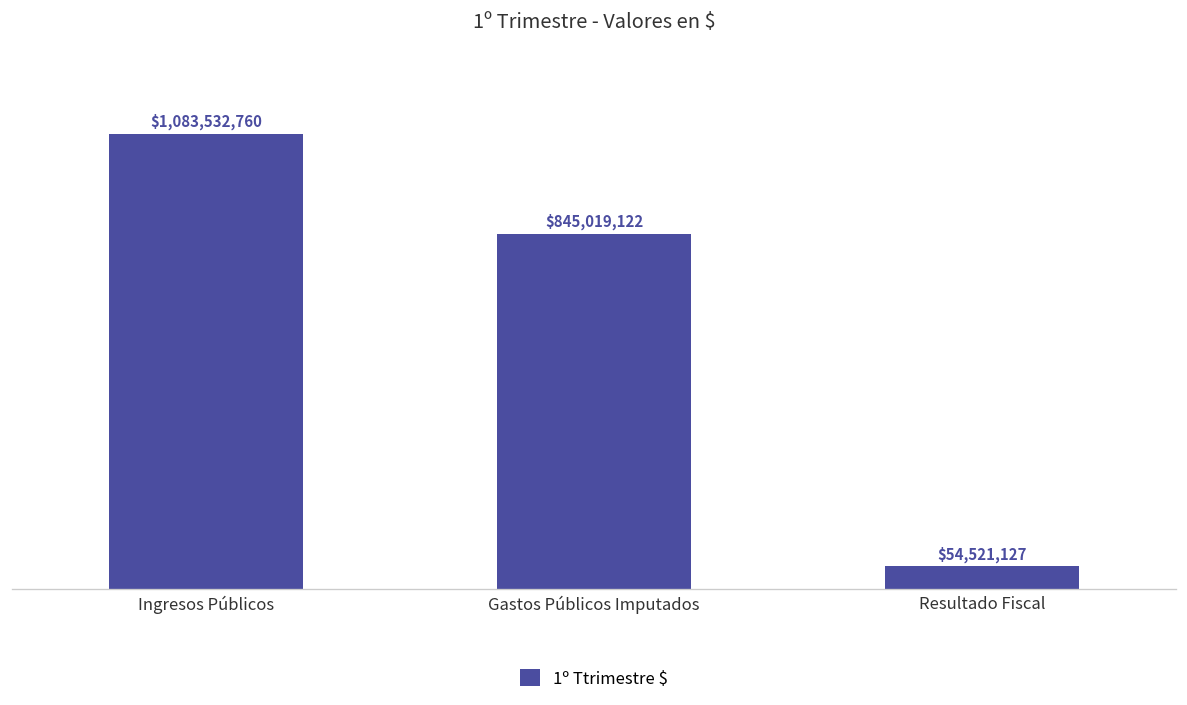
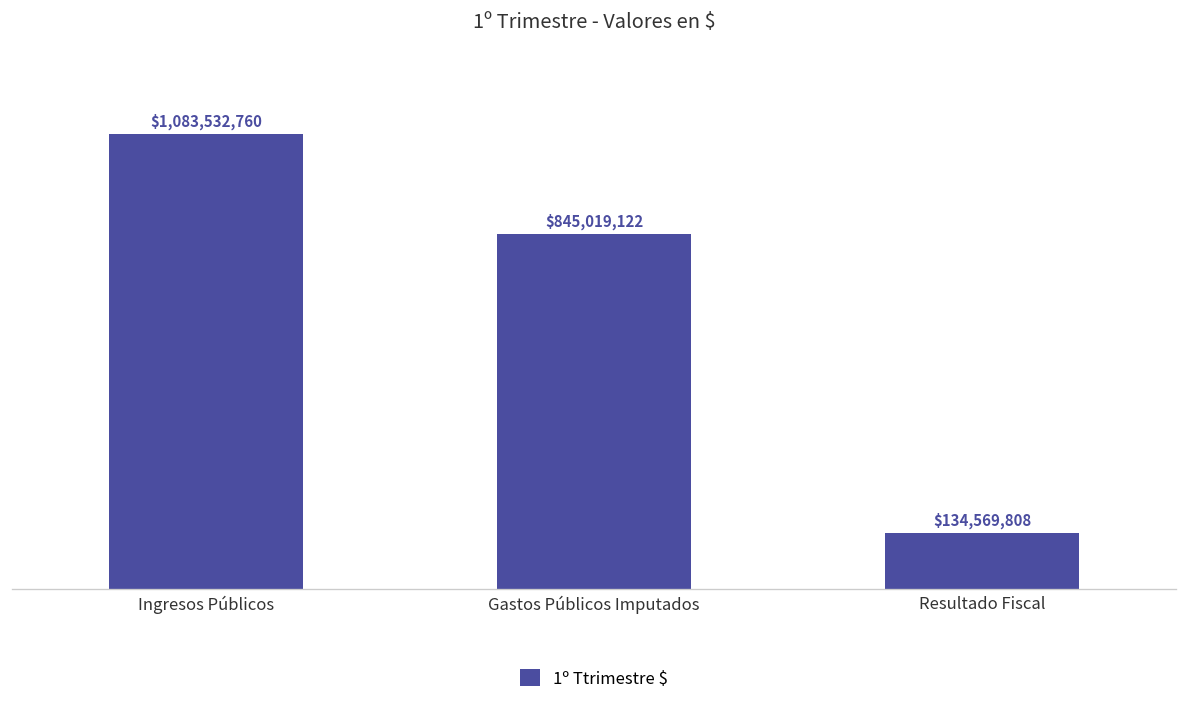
  {
    "Ingresos Públicos": "$1,083,532,760",
    "Gastos Públicos Imputados": "$845,019,122",
-   "Resultado Fiscal": "$54,521,127"
+   "Resultado Fiscal": "$134,569,808"
  }
